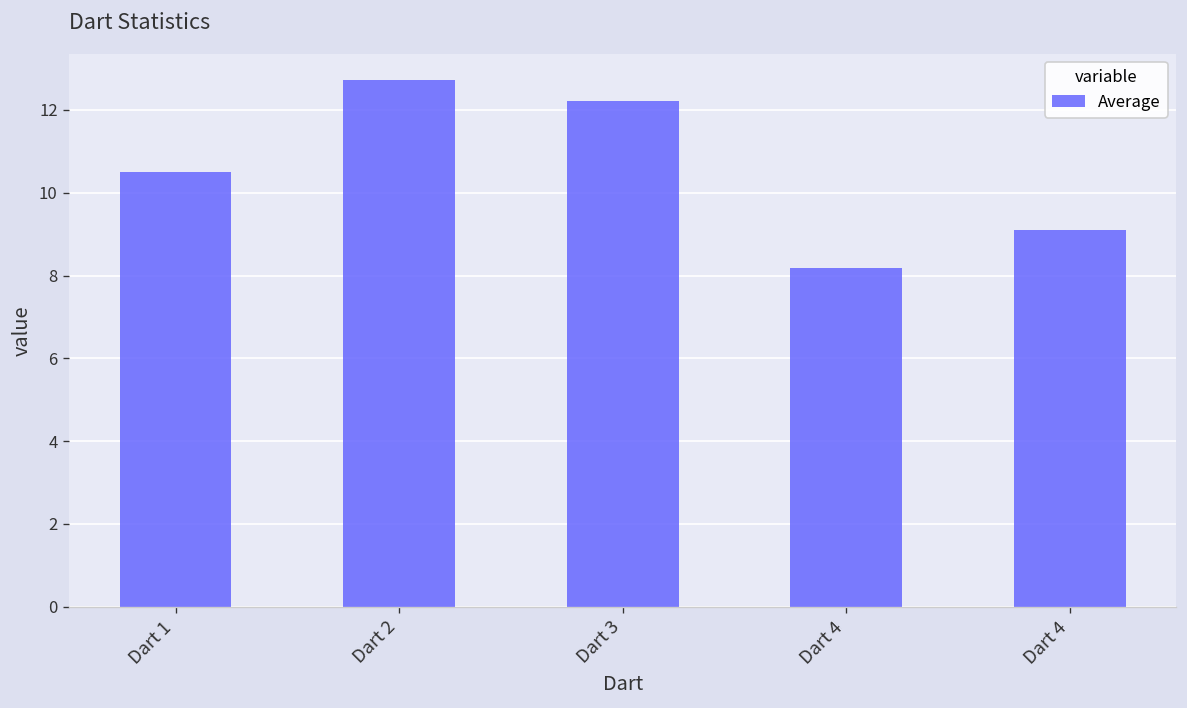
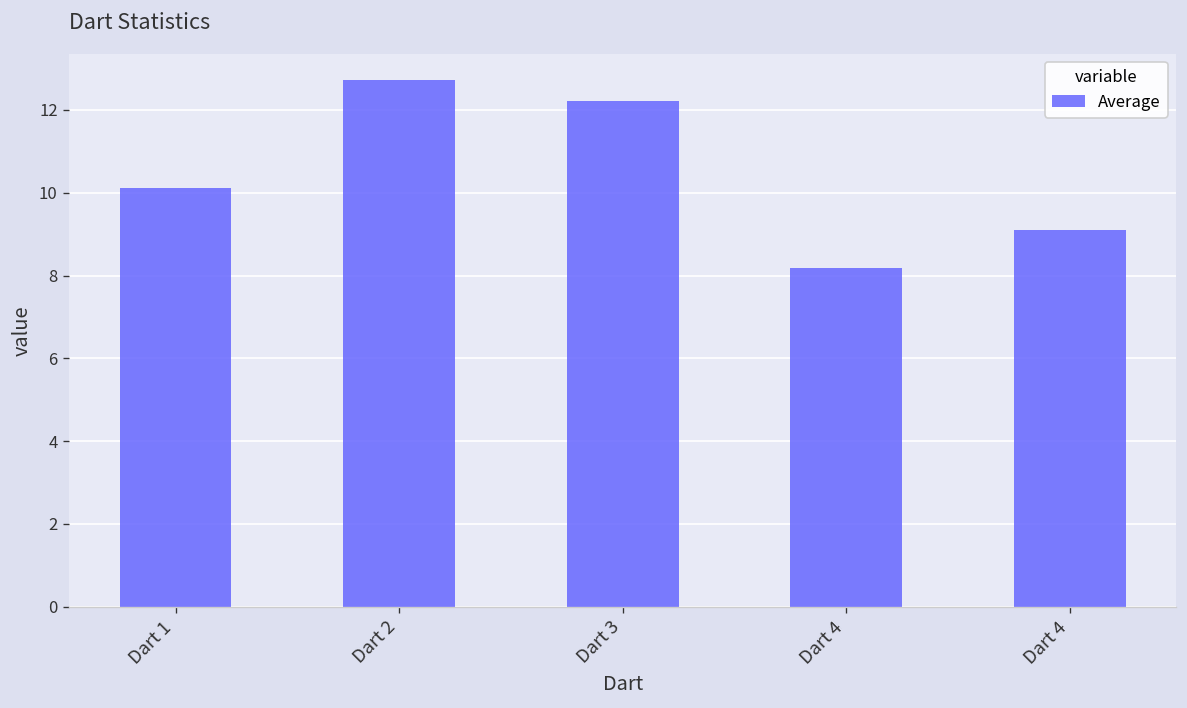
  {
-   "Dart 1": 10.5,
+   "Dart 1": 10.1,
    "Dart 2": 12.7,
    "Dart 3": 12.2
  }
